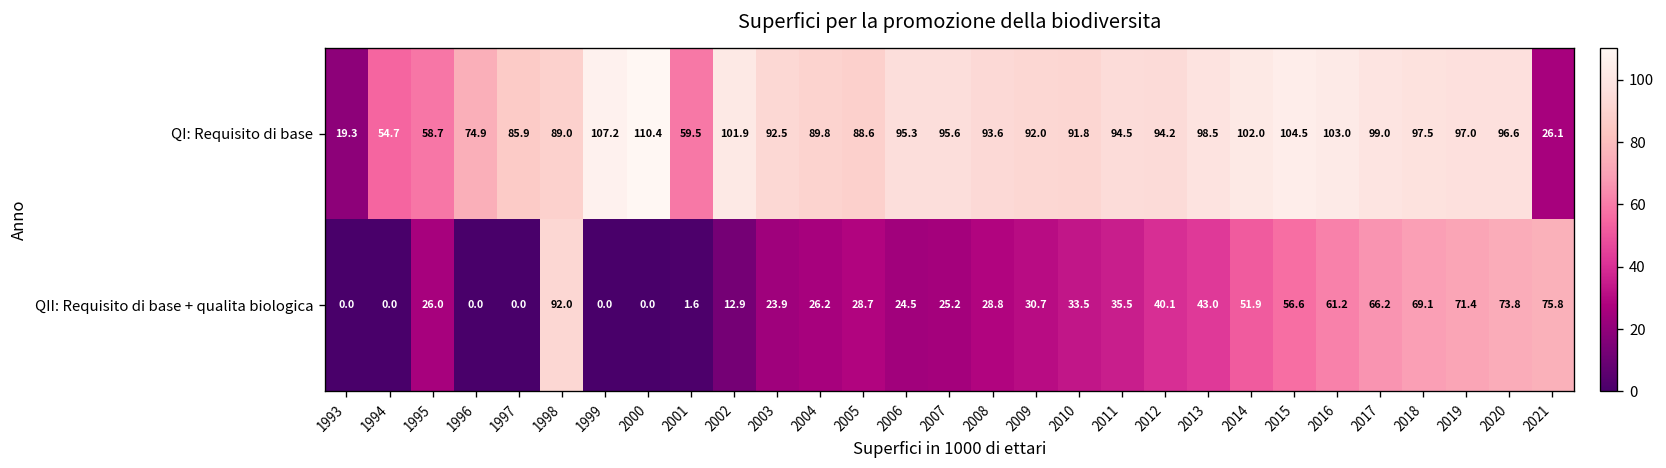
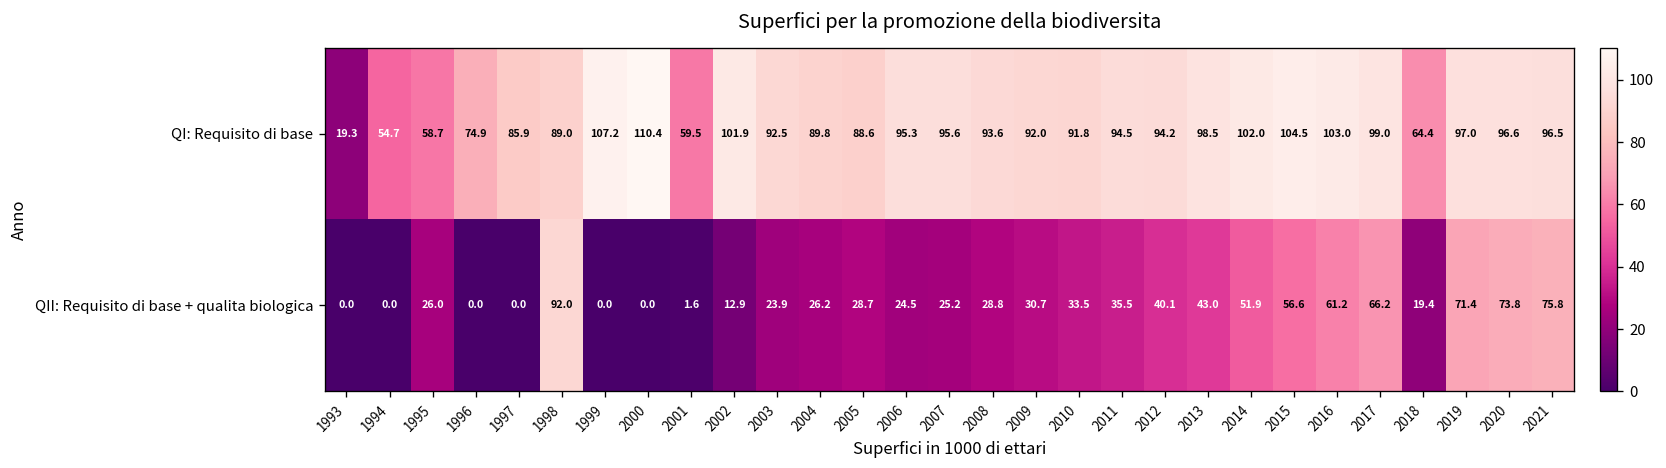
  {
    "QI: Requisito di base": {
      "1993": 19.3,
      "1994": 54.7,
      "1995": 58.7,
      "1996": 74.9,
      "1997": 85.9,
      "1998": 89.0,
      "1999": 107.2,
      "2000": 110.4,
      "2001": 59.5,
      "2002": 101.9,
      "2003": 92.5,
      "2004": 89.8,
      "2005": 88.6,
      "2006": 95.3,
      "2007": 95.6,
      "2008": 93.6,
      "2009": 92.0,
      "2010": 91.8,
      "2011": 94.5,
      "2012": 94.2,
      "2013": 98.5,
      "2014": 102.0,
      "2015": 104.5,
      "2016": 103.0,
      "2017": 99.0,
-     "2018": 97.5,
+     "2018": 64.4,
      "2019": 97.0,
      "2020": 96.6,
-     "2021": 26.1
+     "2021": 96.5
    },
    "QII: Requisito di base + qualita biologica": {
      "1993": 0.0,
      "1994": 0.0,
      "1995": 26.0,
      "1996": 0.0,
      "1997": 0.0,
      "1998": 92.0,
      "1999": 0.0,
      "2000": 0.0,
      "2001": 1.6,
      "2002": 12.9,
      "2003": 23.9,
      "2004": 26.2,
      "2005": 28.7,
      "2006": 24.5,
      "2007": 25.2,
      "2008": 28.8,
      "2009": 30.7,
      "2010": 33.5,
      "2011": 35.5,
      "2012": 40.1,
      "2013": 43.0,
      "2014": 51.9,
      "2015": 56.6,
      "2016": 61.2,
      "2017": 66.2,
-     "2018": 69.1,
+     "2018": 19.4,
      "2019": 71.4,
      "2020": 73.8,
      "2021": 75.8
    }
  }
